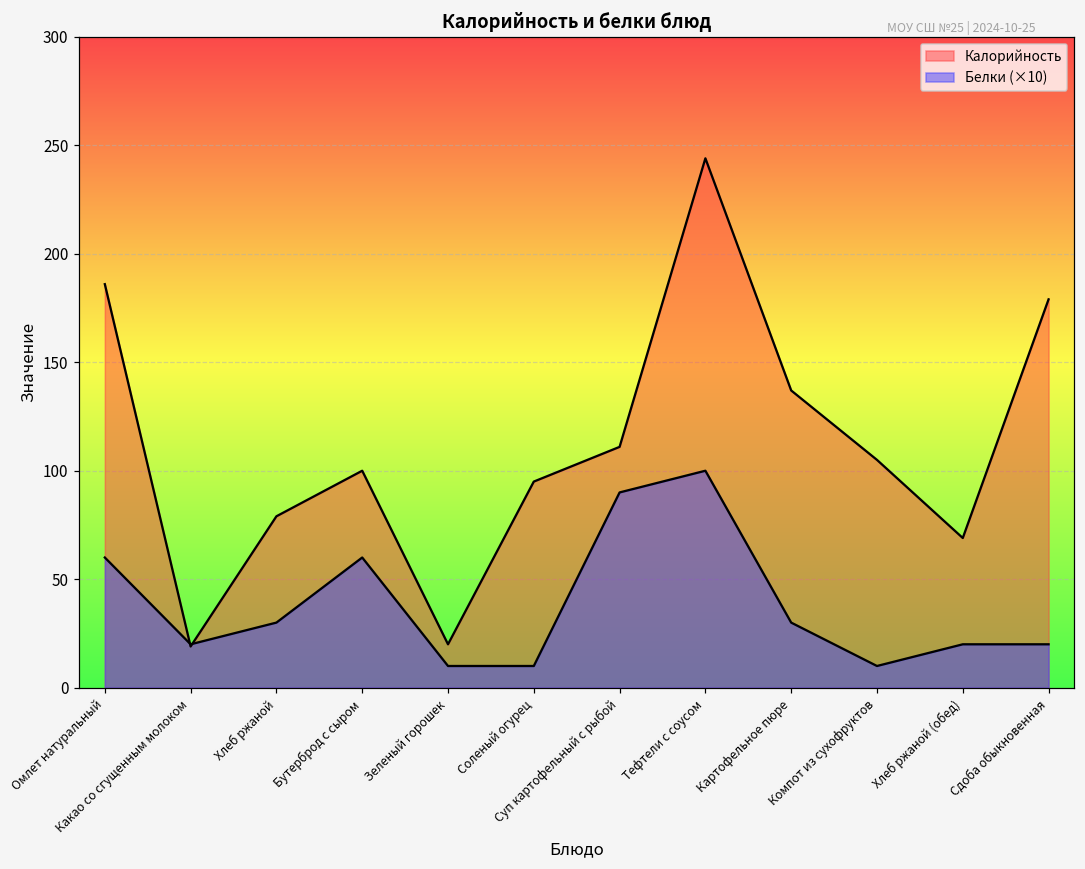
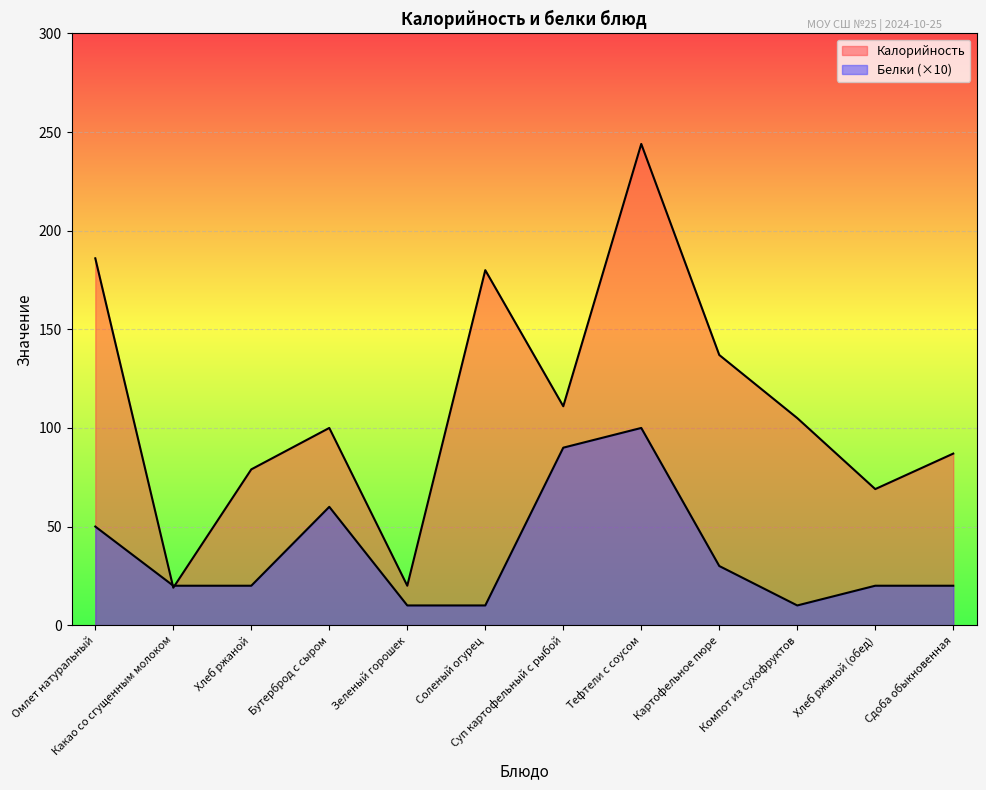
  {
    "Калорийность": {
      "Омлет натуральный": 186,
      "Хлеб ржаной": 79,
      "Бутерброд с сыром": 100,
      "Зеленый горошек": 20,
-     "Соленый огурец": 95,
+     "Соленый огурец": 180,
      "Суп картофельный с рыбой": 111,
      "Тефтели с соусом": 244,
      "Картофельное пюре": 137,
      "Компот из сухофруктов": 105,
      "Хлеб ржаной (обед)": 69,
-     "Сдоба обыкновенная": 179
+     "Сдоба обыкновенная": 87
    },
    "Белки (×10)": {
-     "Омлет натуральный": 60,
-     "Хлеб ржаной": 30,
+     "Омлет натуральный": 50,
+     "Хлеб ржаной": 20,
      "Бутерброд с сыром": 60,
      "Зеленый горошек": 10,
      "Соленый огурец": 10,
      "Суп картофельный с рыбой": 90,
      "Тефтели с соусом": 100,
      "Картофельное пюре": 30,
      "Компот из сухофруктов": 10,
      "Хлеб ржаной (обед)": 20,
      "Сдоба обыкновенная": 20
    }
  }
